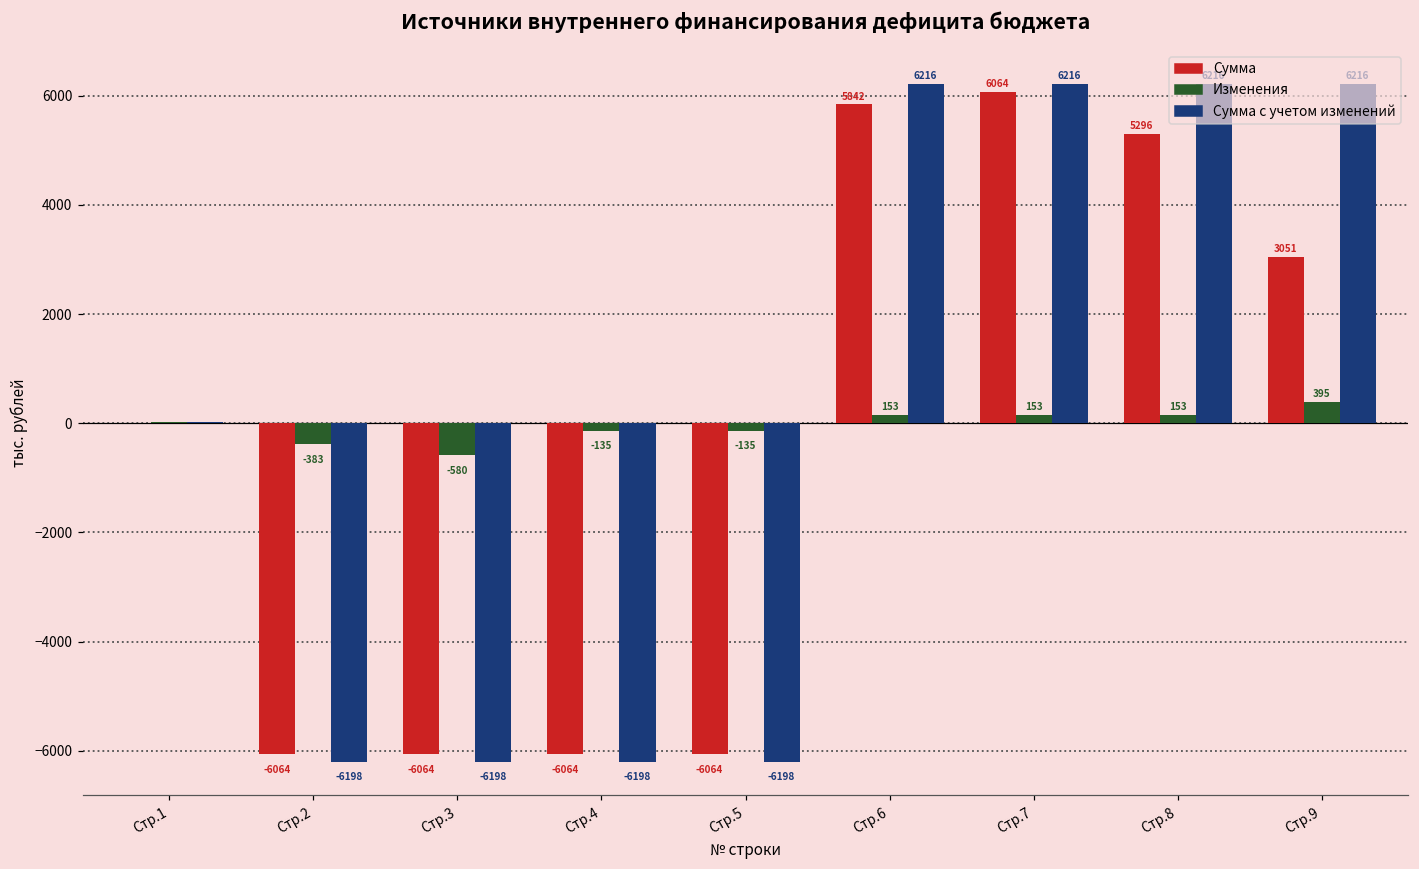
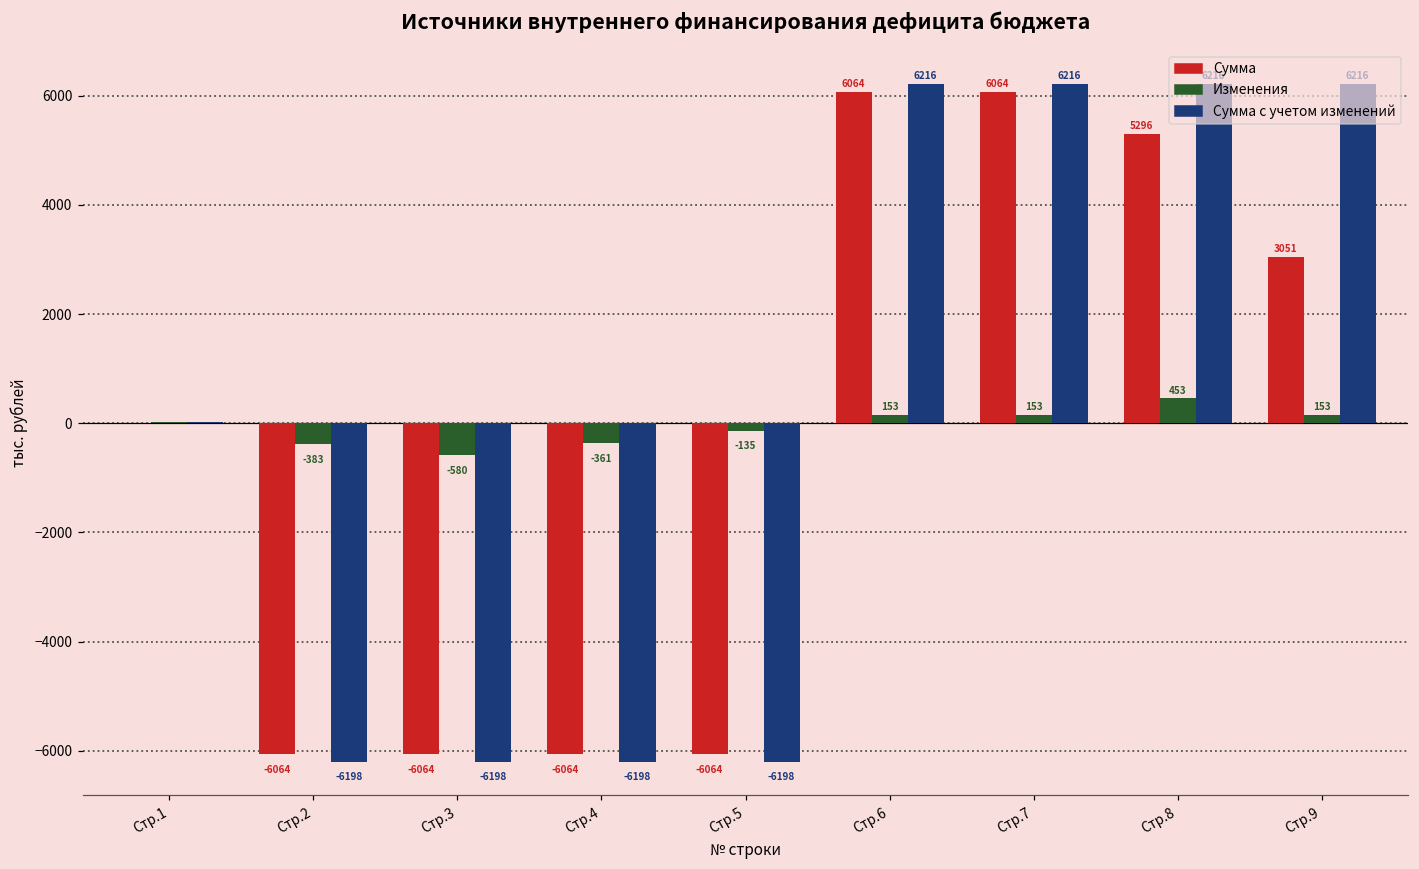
  {
    "Сумма": {
      "Стр.2": -6064,
      "Стр.3": -6064,
      "Стр.4": -6064,
      "Стр.5": -6064,
-     "Стр.6": 5842,
+     "Стр.6": 6064,
      "Стр.7": 6064,
      "Стр.8": 5296,
      "Стр.9": 3051
    },
    "Изменения": {
      "Стр.2": -383,
      "Стр.3": -580,
-     "Стр.4": -135,
+     "Стр.4": -361,
      "Стр.5": -135,
      "Стр.6": 153,
      "Стр.7": 153,
-     "Стр.8": 153,
-     "Стр.9": 395
+     "Стр.8": 453,
+     "Стр.9": 153
    },
    "Сумма с учетом изменений": {
      "Стр.2": -6198,
      "Стр.3": -6198,
      "Стр.4": -6198,
      "Стр.5": -6198,
      "Стр.6": 6216,
      "Стр.7": 6216
    }
  }
